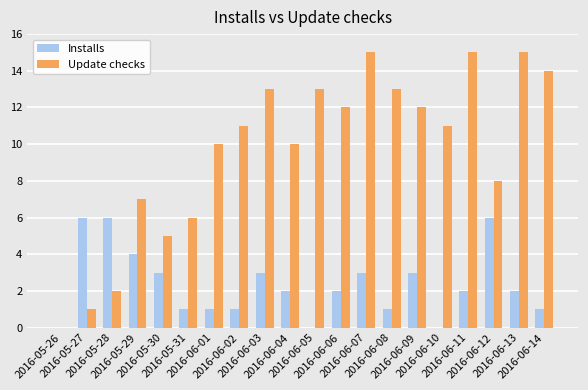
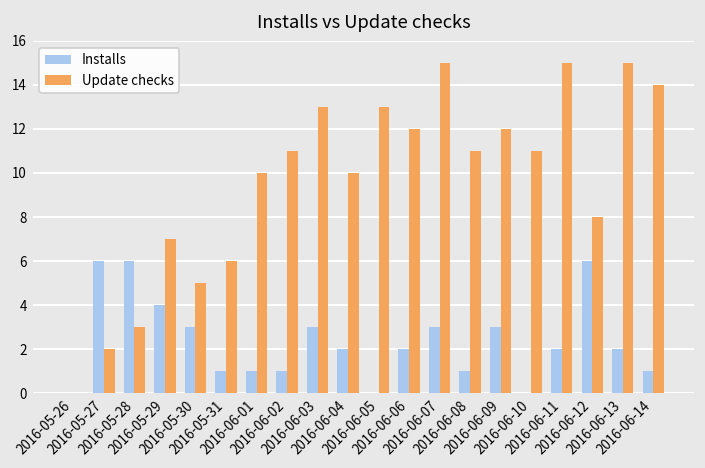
  {
    "Installs": {
      "2016-05-26": 0,
      "2016-05-27": 6,
      "2016-05-28": 6,
      "2016-05-29": 4,
      "2016-05-30": 3,
      "2016-05-31": 1,
      "2016-06-01": 1,
      "2016-06-02": 1,
      "2016-06-03": 3,
      "2016-06-04": 2,
      "2016-06-05": 0,
      "2016-06-06": 2,
      "2016-06-07": 3,
      "2016-06-08": 1,
      "2016-06-09": 3,
      "2016-06-10": 0,
      "2016-06-11": 2,
      "2016-06-12": 6,
      "2016-06-13": 2,
      "2016-06-14": 1
    },
    "Update checks": {
      "2016-05-26": 0,
-     "2016-05-27": 1,
-     "2016-05-28": 2,
+     "2016-05-27": 2,
+     "2016-05-28": 3,
      "2016-05-29": 7,
      "2016-05-30": 5,
      "2016-05-31": 6,
      "2016-06-01": 10,
      "2016-06-02": 11,
      "2016-06-03": 13,
      "2016-06-04": 10,
      "2016-06-05": 13,
      "2016-06-06": 12,
      "2016-06-07": 15,
-     "2016-06-08": 13,
+     "2016-06-08": 11,
      "2016-06-09": 12,
      "2016-06-10": 11,
      "2016-06-11": 15,
      "2016-06-12": 8,
      "2016-06-13": 15,
      "2016-06-14": 14
    }
  }
